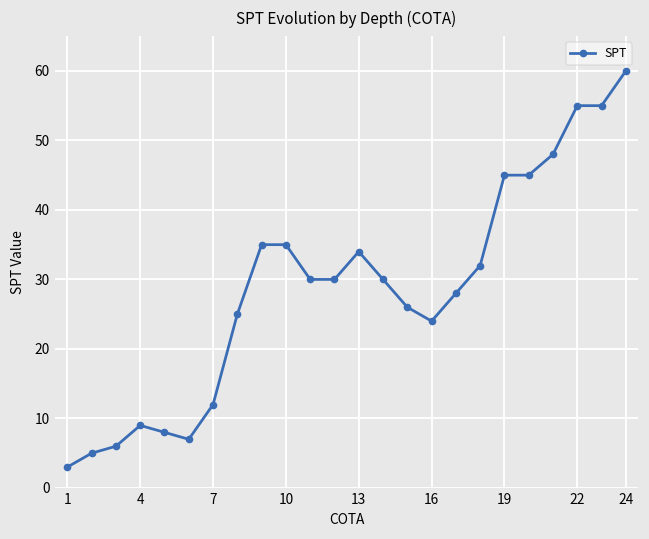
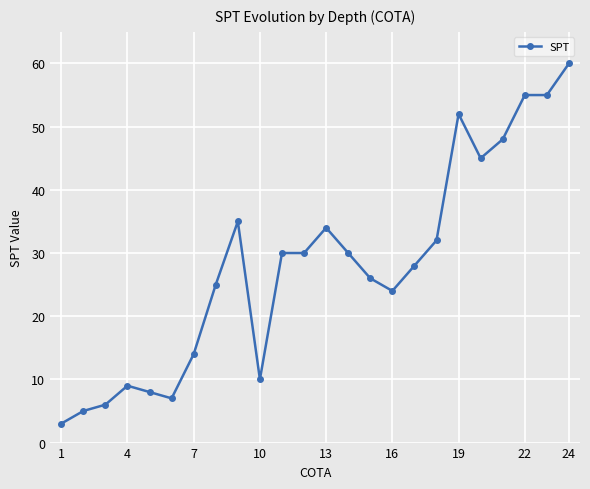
  {
    "1": 3,
    "4": 9,
-   "7": 12,
-   "10": 35,
+   "7": 14,
+   "10": 10,
    "13": 34,
    "16": 24,
-   "19": 45,
+   "19": 52,
    "22": 55,
    "24": 60
  }
